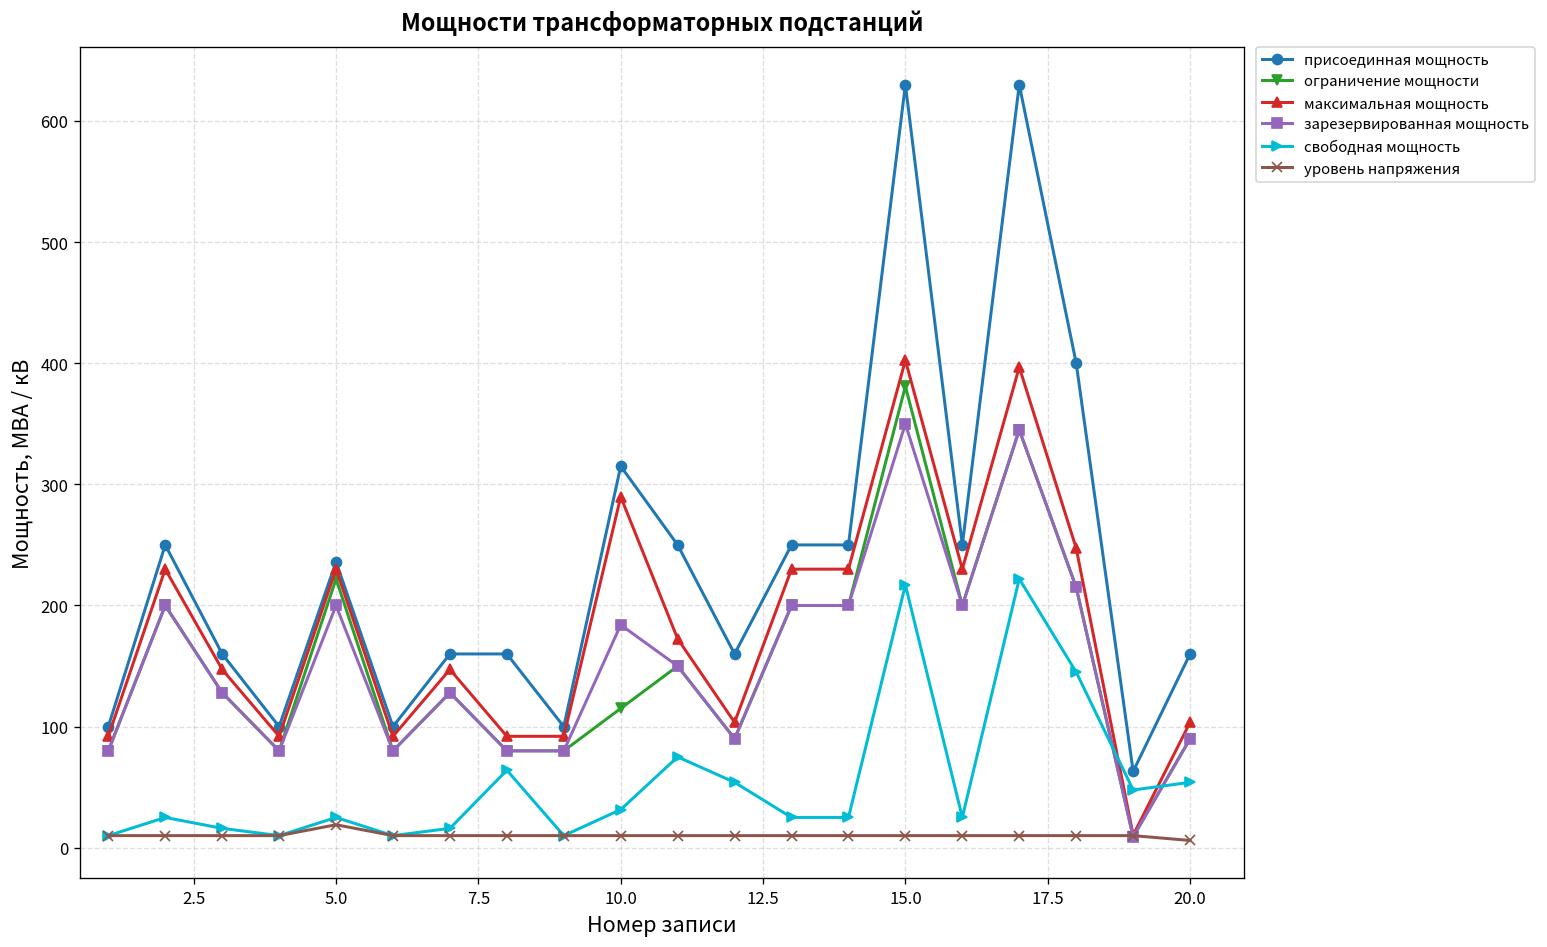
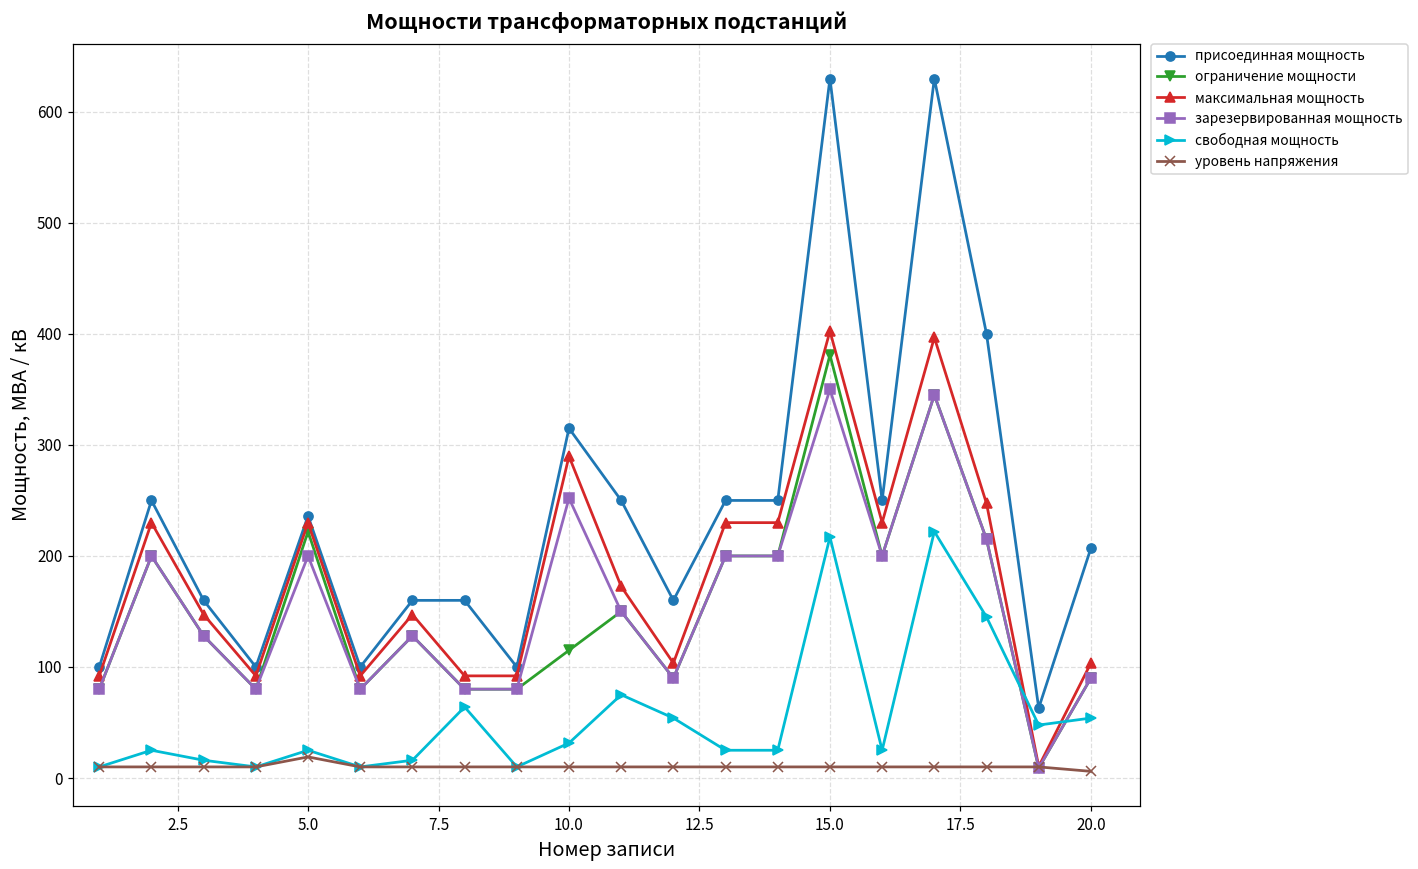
  {
    "присоединная мощность": {
      "5.0": 236,
      "10.0": 315,
      "15.0": 630,
-     "20.0": 160
+     "20.0": 207
    },
    "ограничение мощности": {
      "5.0": 222,
      "10.0": 115,
      "15.0": 381
    },
    "максимальная мощность": {
      "5.0": 230,
      "10.0": 290,
      "15.0": 403,
      "20.0": 104
    },
    "зарезервированная мощность": {
      "5.0": 200,
-     "10.0": 184,
+     "10.0": 252,
      "15.0": 350
    },
    "свободная мощность": {
      "5.0": 25,
      "10.0": 32,
      "15.0": 217,
      "20.0": 54
    },
    "уровень напряжения": {
      "5.0": 19,
      "10.0": 10,
      "15.0": 10,
      "20.0": 6
    }
  }
